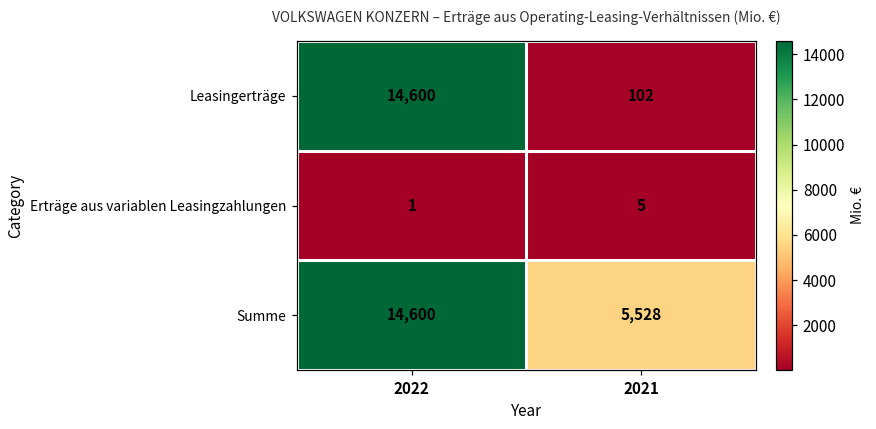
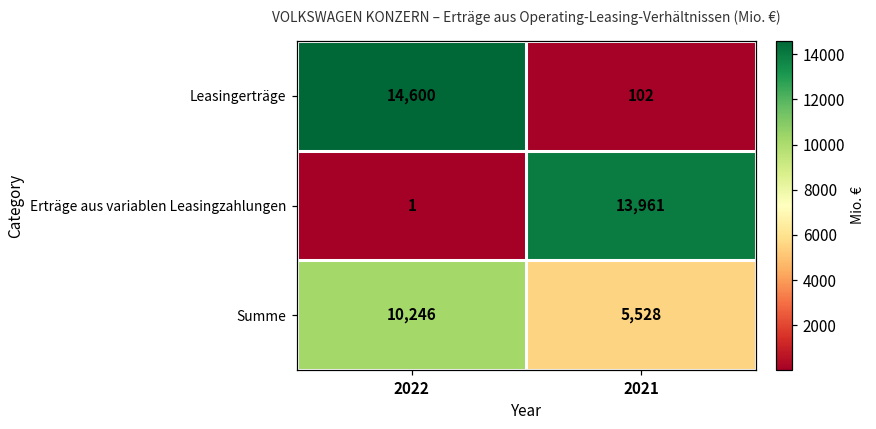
  {
    "Leasingerträge": {
      "2022": "14,600",
      "2021": "102"
    },
    "Erträge aus variablen Leasingzahlungen": {
      "2022": "1",
-     "2021": "5"
+     "2021": "13,961"
    },
    "Summe": {
-     "2022": "14,600",
+     "2022": "10,246",
      "2021": "5,528"
    }
  }
